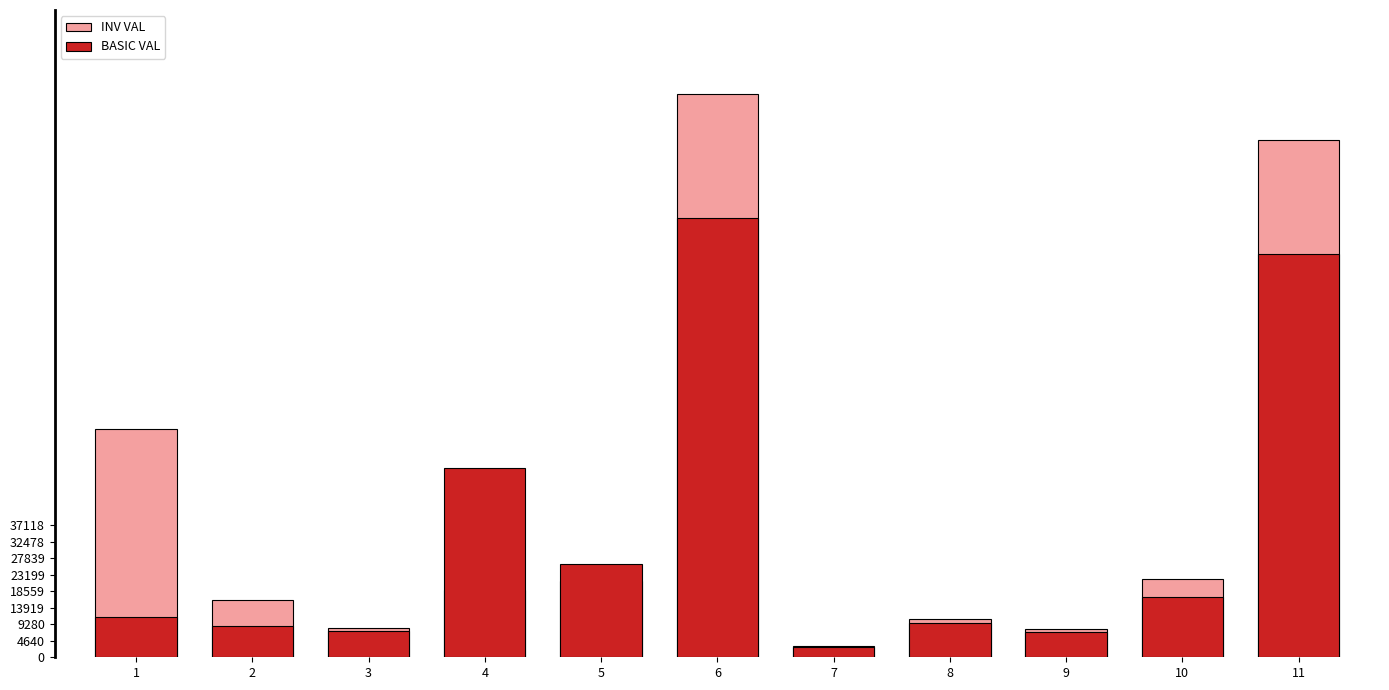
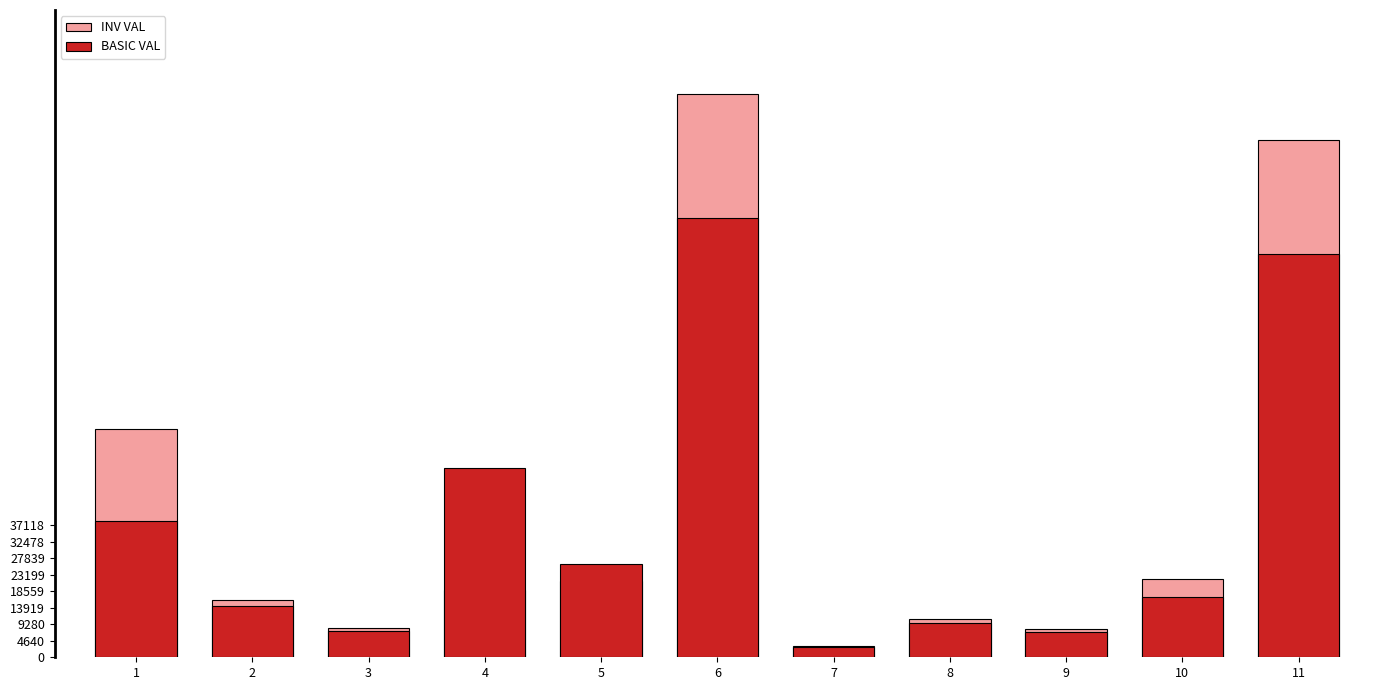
  {
    "INV VAL": {
      "1": 64000,
      "2": 16000,
      "3": 8000,
      "6": 158000,
      "7": 3000,
      "8": 11000,
      "9": 8000,
      "10": 22000,
      "11": 145000
    },
    "BASIC VAL": {
-     "1": 11000,
-     "2": 9000,
+     "1": 38000,
+     "2": 14000,
      "4": 53000,
      "5": 26000,
      "7": 3000
    }
  }
